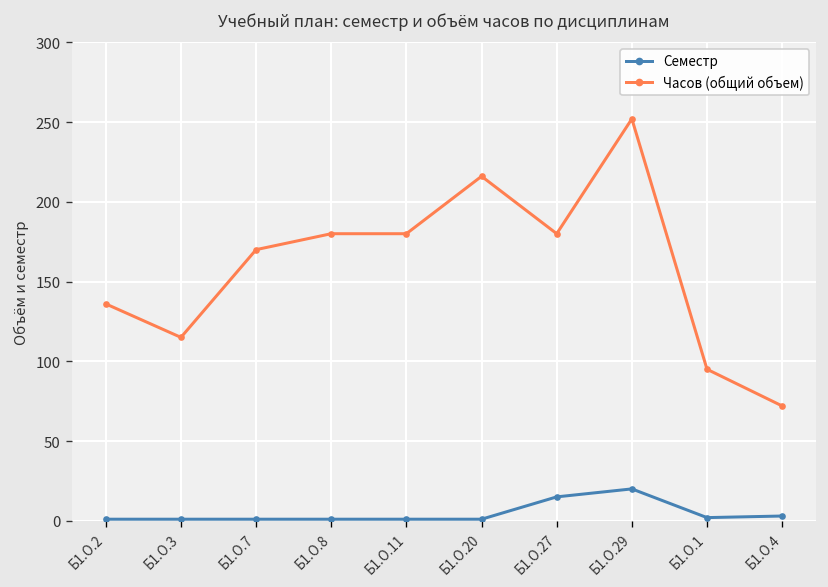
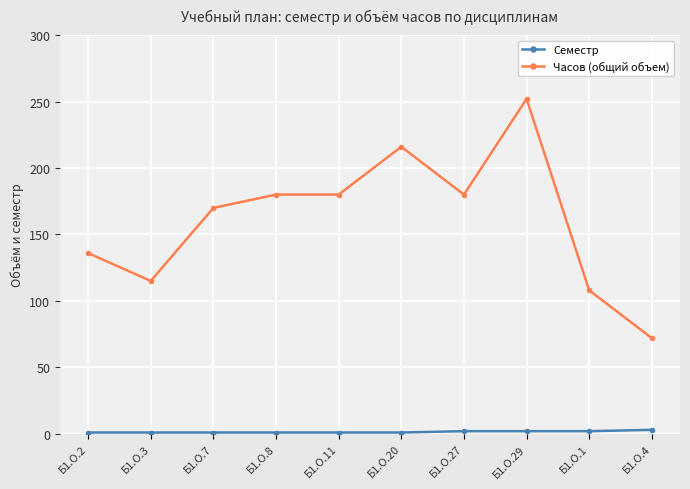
  {
    "Семестр": {
      "Б1.О.2": 1,
      "Б1.О.3": 1,
      "Б1.О.7": 1,
      "Б1.О.8": 1,
      "Б1.О.11": 1,
      "Б1.О.20": 1,
-     "Б1.О.27": 15,
-     "Б1.О.29": 20,
+     "Б1.О.27": 2,
+     "Б1.О.29": 2,
      "Б1.О.1": 2,
      "Б1.О.4": 3
    },
    "Часов (общий объем)": {
      "Б1.О.2": 136,
      "Б1.О.3": 115,
      "Б1.О.7": 170,
      "Б1.О.8": 180,
      "Б1.О.11": 180,
      "Б1.О.20": 216,
      "Б1.О.27": 180,
      "Б1.О.29": 252,
-     "Б1.О.1": 95,
+     "Б1.О.1": 108,
      "Б1.О.4": 72
    }
  }
